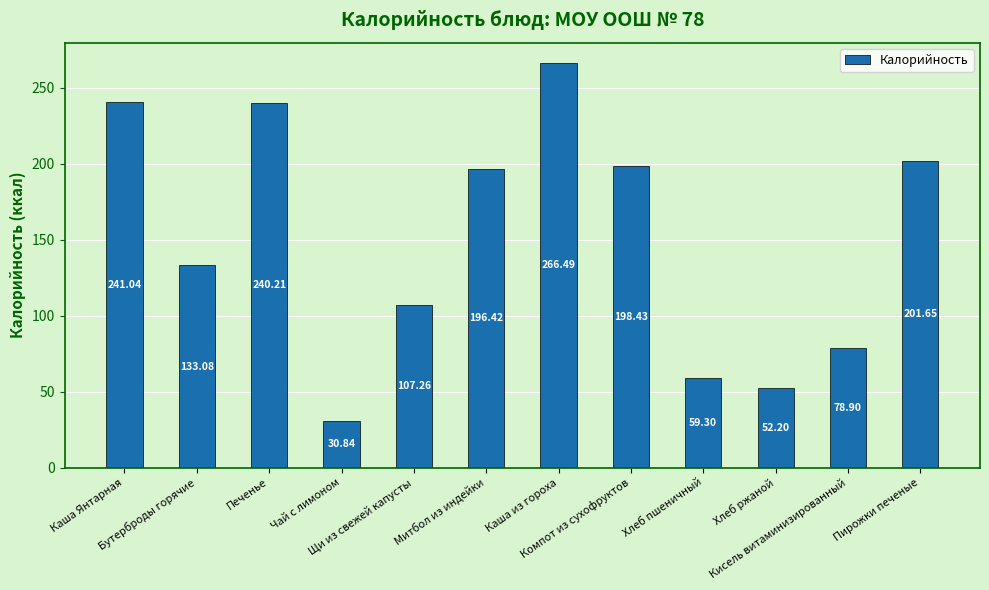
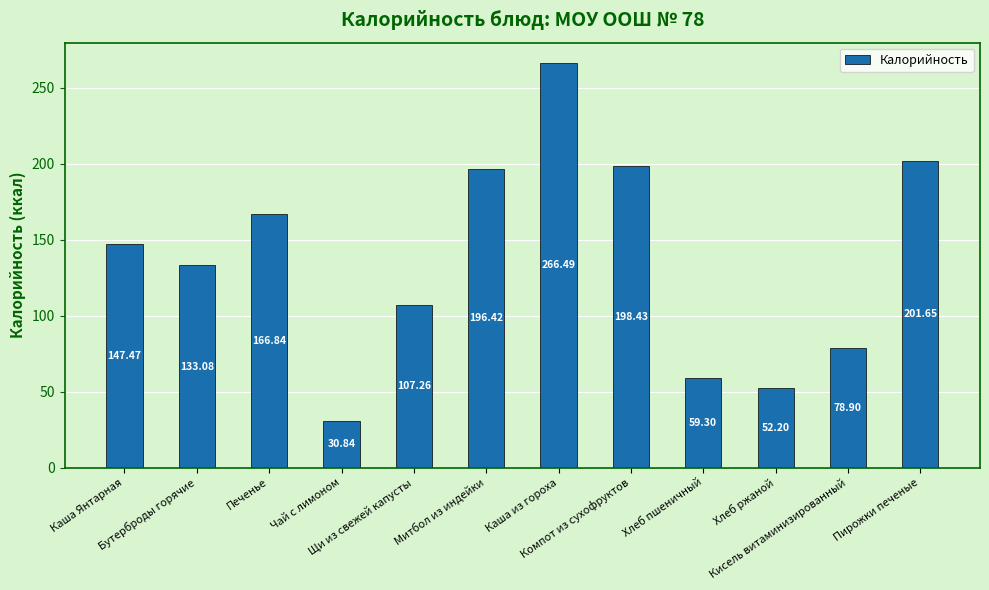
  {
-   "Каша Янтарная": 241.04,
+   "Каша Янтарная": 147.47,
    "Бутерброды горячие": 133.08,
-   "Печенье": 240.21,
+   "Печенье": 166.84,
    "Чай с лимоном": 30.84,
    "Щи из свежей капусты": 107.26,
    "Митбол из индейки": 196.42,
    "Каша из гороха": 266.49,
    "Компот из сухофруктов": 198.43,
    "Хлеб пшеничный": 59.30,
    "Хлеб ржаной": 52.20,
    "Кисель витаминизированный": 78.90,
    "Пирожки печеные": 201.65
  }
